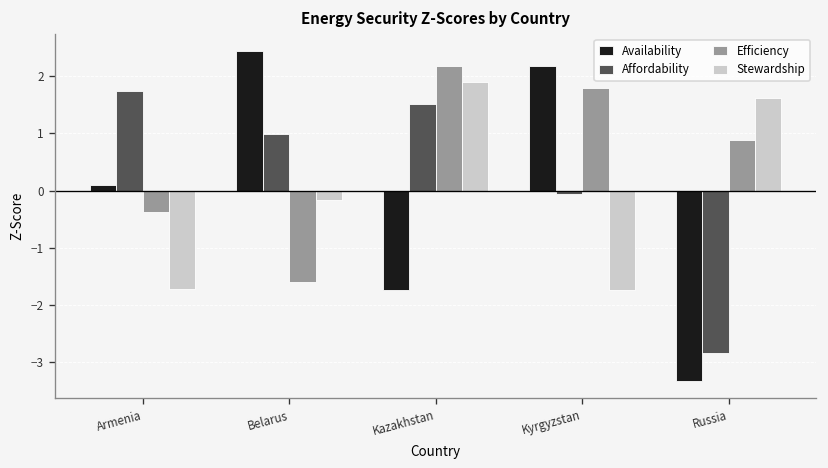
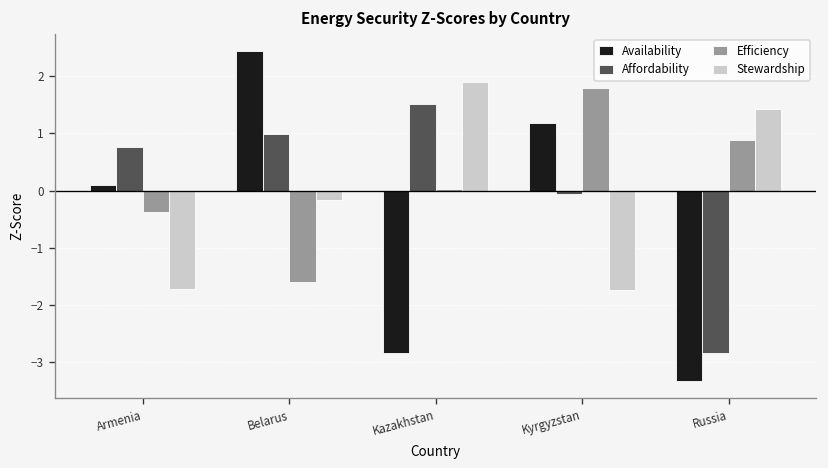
  {
    "Availability": {
      "Armenia": 0.1,
      "Belarus": 2.5,
-     "Kazakhstan": -1.7,
-     "Kyrgyzstan": 2.2,
+     "Kazakhstan": -2.8,
+     "Kyrgyzstan": 1.2,
      "Russia": -3.3
    },
    "Affordability": {
-     "Armenia": 1.7,
+     "Armenia": 0.8,
      "Belarus": 1.0,
      "Kazakhstan": 1.5,
      "Kyrgyzstan": -0.1,
      "Russia": -2.8
    },
    "Efficiency": {
      "Armenia": -0.4,
      "Belarus": -1.6,
-     "Kazakhstan": 2.2,
+     "Kazakhstan": 0.0,
      "Kyrgyzstan": 1.8,
      "Russia": 0.9
    },
    "Stewardship": {
      "Armenia": -1.7,
      "Belarus": -0.2,
      "Kazakhstan": 1.9,
      "Kyrgyzstan": -1.7,
-     "Russia": 1.6
+     "Russia": 1.4
    }
  }
